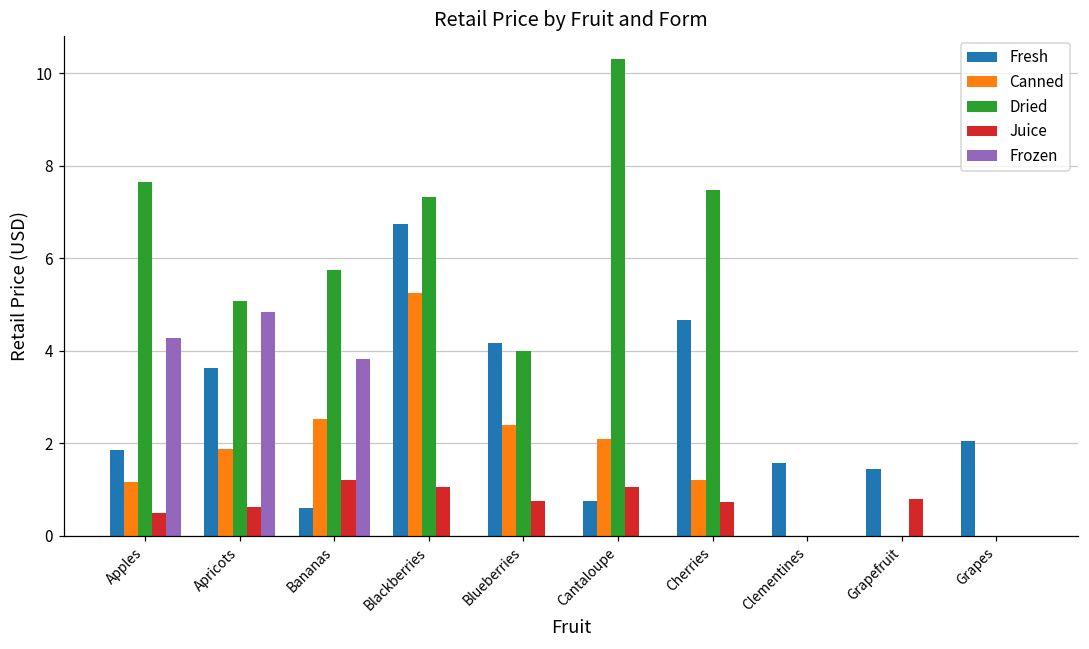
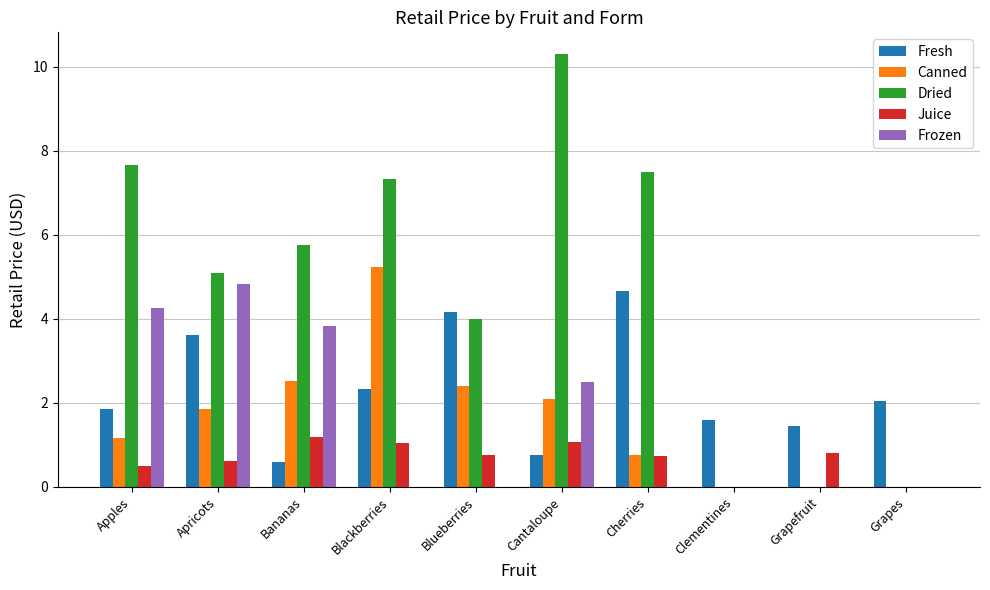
  {
    "Fresh": {
      "Apples": 1.9,
      "Apricots": 3.6,
      "Bananas": 0.6,
-     "Blackberries": 6.7,
+     "Blackberries": 2.3,
      "Blueberries": 4.2,
      "Cantaloupe": 0.8,
      "Cherries": 4.7,
      "Clementines": 1.6,
      "Grapefruit": 1.4,
      "Grapes": 2.0
    },
    "Canned": {
      "Apples": 1.2,
      "Apricots": 1.9,
      "Bananas": 2.5,
      "Blackberries": 5.2,
      "Blueberries": 2.4,
      "Cantaloupe": 2.1,
-     "Cherries": 1.2,
+     "Cherries": 0.8,
      "Clementines": 0.0,
      "Grapefruit": 0.0,
      "Grapes": 0.0
    },
    "Dried": {
      "Apples": 7.7,
      "Apricots": 5.1,
      "Bananas": 5.7,
      "Blackberries": 7.3,
      "Blueberries": 4.0,
      "Cantaloupe": 10.3,
      "Cherries": 7.5,
      "Clementines": 0.0,
      "Grapefruit": 0.0,
      "Grapes": 0.0
    },
    "Juice": {
      "Apples": 0.5,
      "Apricots": 0.6,
      "Bananas": 1.2,
      "Blackberries": 1.1,
      "Blueberries": 0.8,
      "Cantaloupe": 1.1,
      "Cherries": 0.7,
      "Clementines": 0.0,
      "Grapefruit": 0.8,
      "Grapes": 0.0
    },
    "Frozen": {
      "Apples": 4.3,
      "Apricots": 4.8,
      "Bananas": 3.8,
      "Blackberries": 0.0,
      "Blueberries": 0.0,
-     "Cantaloupe": 0.0,
+     "Cantaloupe": 2.5,
      "Cherries": 0.0,
      "Clementines": 0.0,
      "Grapefruit": 0.0,
      "Grapes": 0.0
    }
  }
